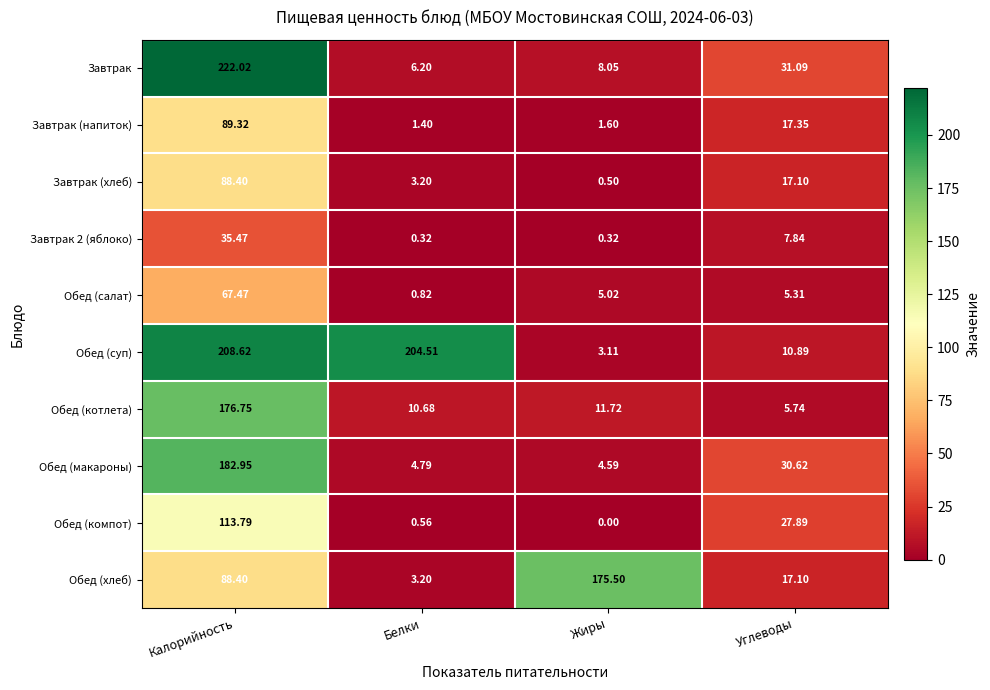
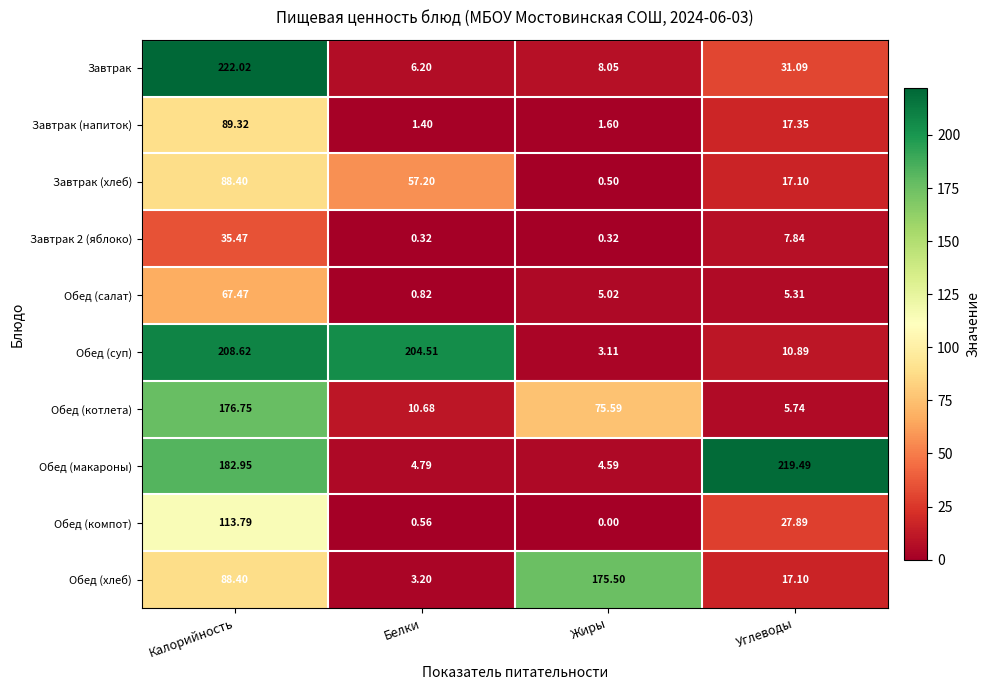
  {
    "Завтрак": {
      "Калорийность": 222.02,
      "Белки": 6.20,
      "Жиры": 8.05,
      "Углеводы": 31.09
    },
    "Завтрак (напиток)": {
      "Калорийность": 89.32,
      "Белки": 1.40,
      "Жиры": 1.60,
      "Углеводы": 17.35
    },
    "Завтрак (хлеб)": {
      "Калорийность": 88.40,
-     "Белки": 3.20,
+     "Белки": 57.20,
      "Жиры": 0.50,
      "Углеводы": 17.10
    },
    "Завтрак 2 (яблоко)": {
      "Калорийность": 35.47,
      "Белки": 0.32,
      "Жиры": 0.32,
      "Углеводы": 7.84
    },
    "Обед (салат)": {
      "Калорийность": 67.47,
      "Белки": 0.82,
      "Жиры": 5.02,
      "Углеводы": 5.31
    },
    "Обед (суп)": {
      "Калорийность": 208.62,
      "Белки": 204.51,
      "Жиры": 3.11,
      "Углеводы": 10.89
    },
    "Обед (котлета)": {
      "Калорийность": 176.75,
      "Белки": 10.68,
-     "Жиры": 11.72,
+     "Жиры": 75.59,
      "Углеводы": 5.74
    },
    "Обед (макароны)": {
      "Калорийность": 182.95,
      "Белки": 4.79,
      "Жиры": 4.59,
-     "Углеводы": 30.62
+     "Углеводы": 219.49
    },
    "Обед (компот)": {
      "Калорийность": 113.79,
      "Белки": 0.56,
      "Жиры": 0.00,
      "Углеводы": 27.89
    },
    "Обед (хлеб)": {
      "Калорийность": 88.40,
      "Белки": 3.20,
      "Жиры": 175.50,
      "Углеводы": 17.10
    }
  }
